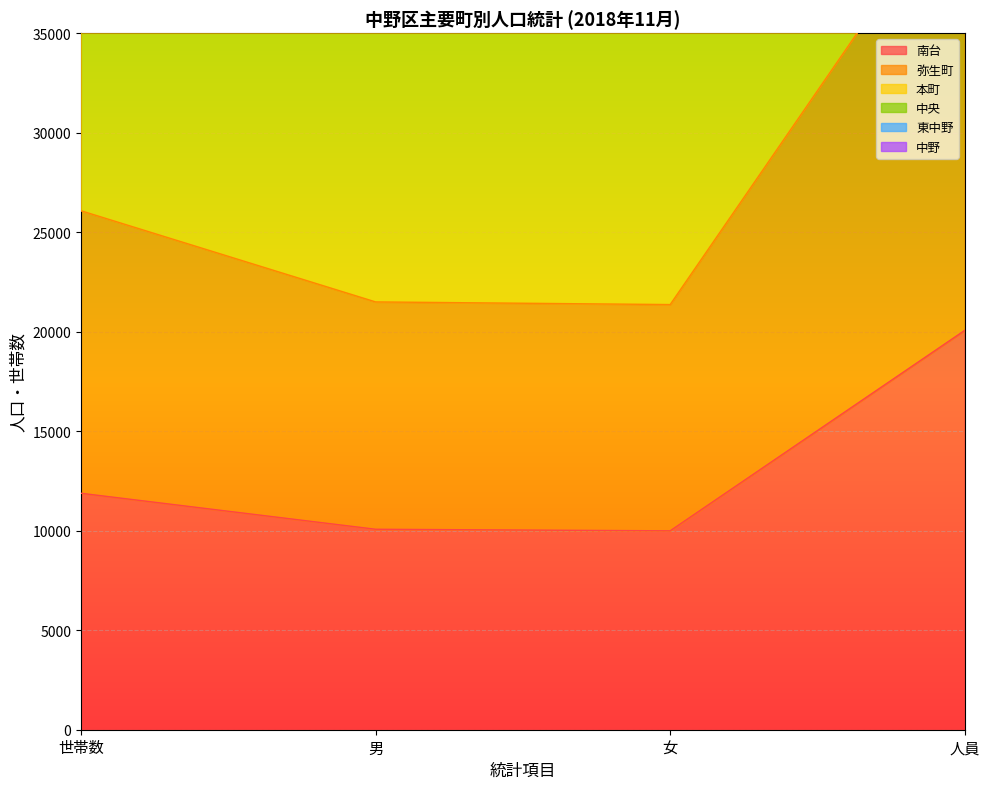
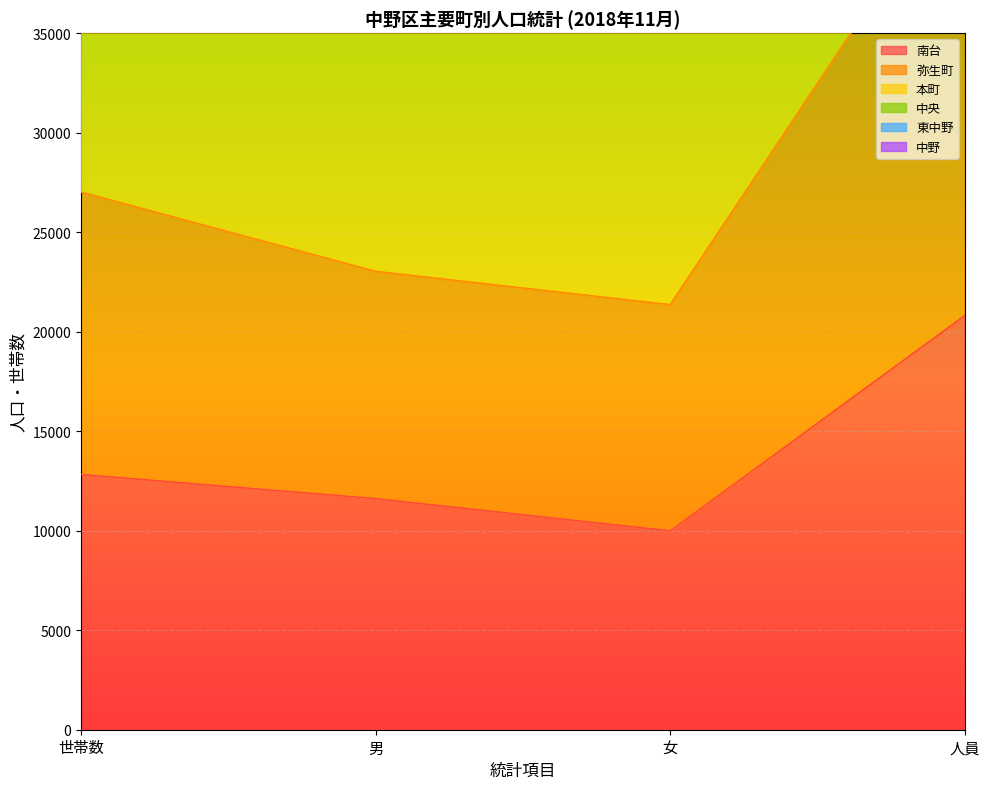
  {
    "南台": {
-     "世帯数": 11900,
-     "男": 10100,
+     "世帯数": 12800,
+     "男": 11600,
      "女": 10000,
-     "人員": 20100
+     "人員": 20800
    },
    "弥生町": {
      "世帯数": 14200,
      "男": 11400,
      "女": 11400
    }
  }
